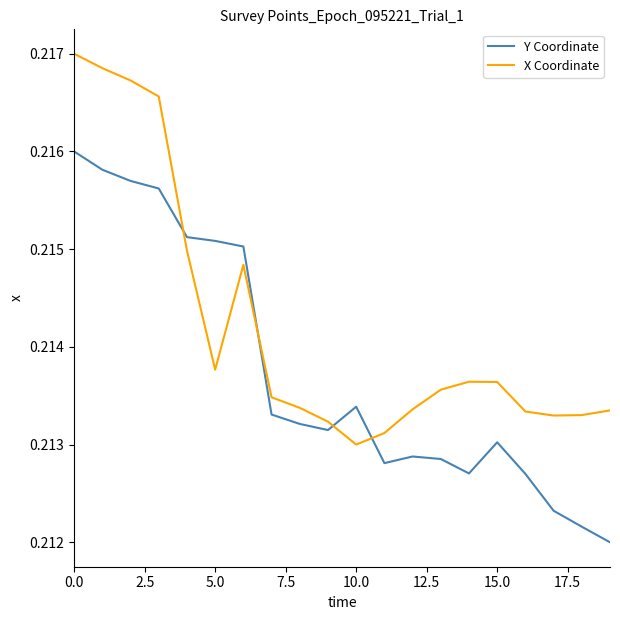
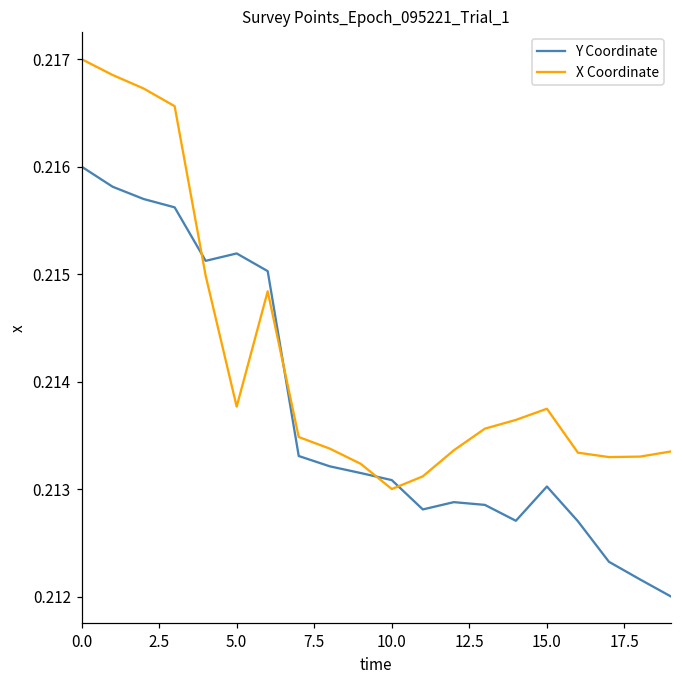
  {
    "Y Coordinate": {
      "0.0": 0.2160,
-     "5.0": 0.2151,
-     "10.0": 0.2134,
+     "5.0": 0.2152,
+     "10.0": 0.2131,
      "15.0": 0.2130
    },
    "X Coordinate": {
      "0.0": 0.2170,
      "5.0": 0.2138,
      "10.0": 0.2130,
-     "15.0": 0.2136
+     "15.0": 0.2137
    }
  }
